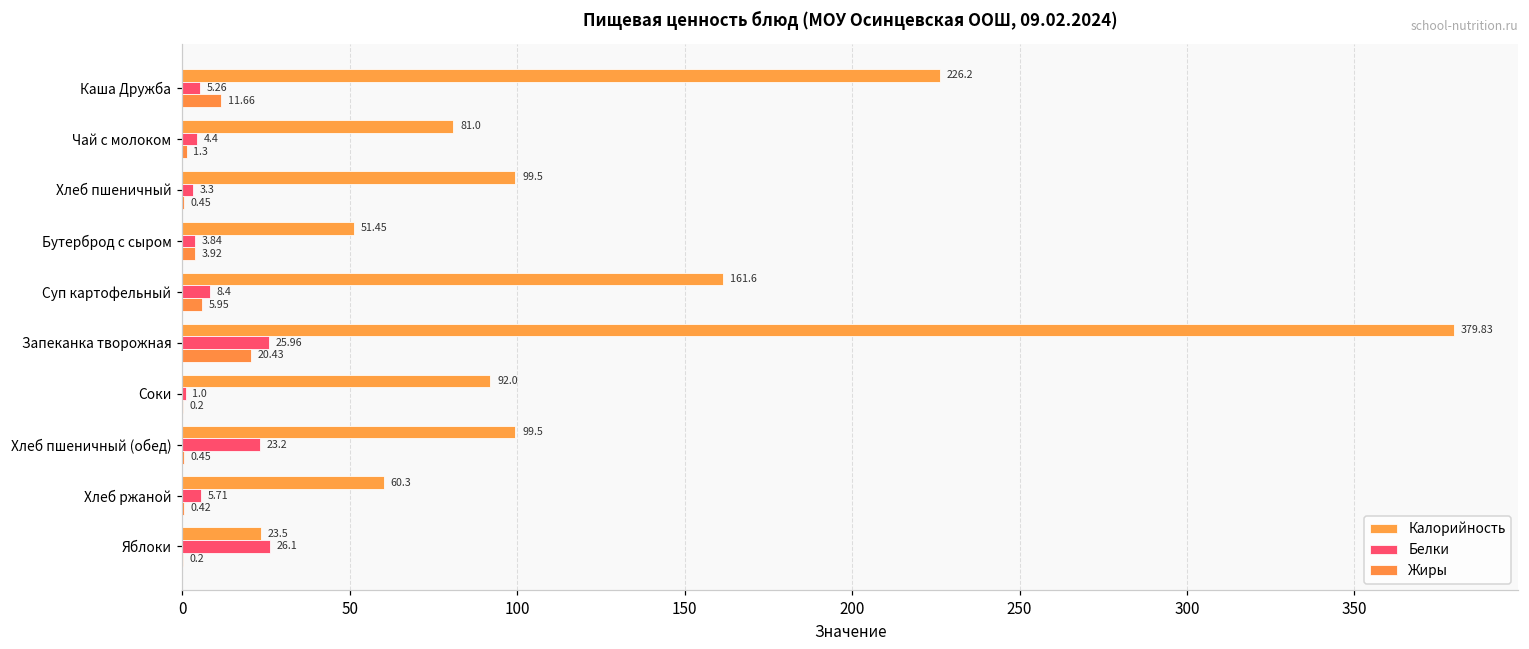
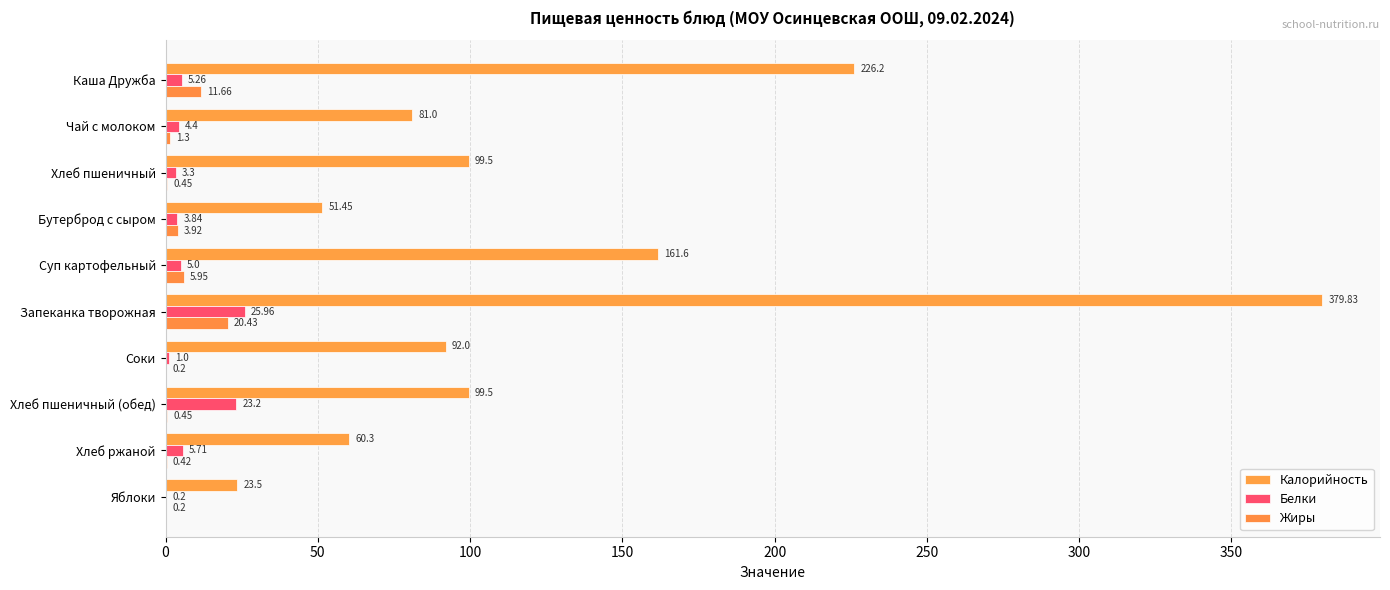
  {
    "Белки": {
      "Каша Дружба": 5.26,
      "Чай с молоком": 4.4,
      "Хлеб пшеничный": 3.3,
      "Бутерброд с сыром": 3.84,
-     "Суп картофельный": 8.4,
+     "Суп картофельный": 5.0,
      "Запеканка творожная": 25.96,
      "Соки": 1.0,
      "Хлеб пшеничный (обед)": 23.2,
      "Хлеб ржаной": 5.71,
-     "Яблоки": 26.1
+     "Яблоки": 0.2
    }
  }
